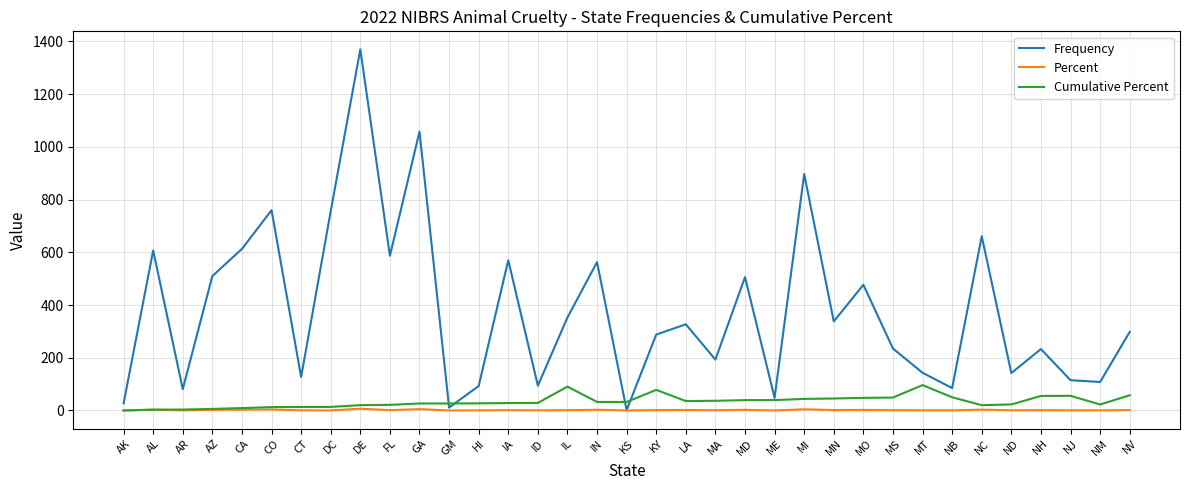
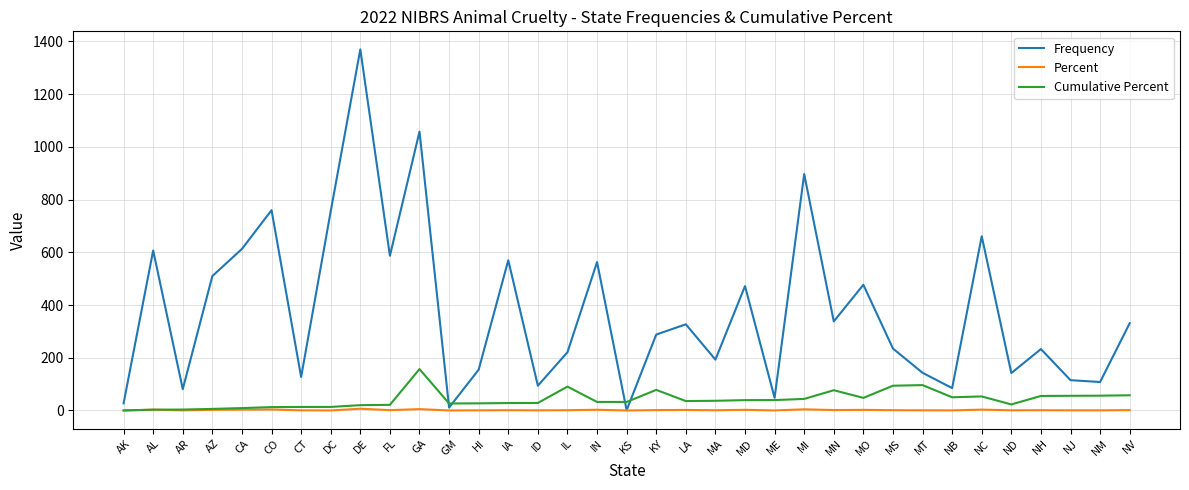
  {
    "Frequency": {
      "AK": 30,
      "AL": 610,
      "AR": 80,
      "AZ": 510,
      "CA": 610,
      "CO": 760,
      "CT": 130,
      "DC": 760,
      "DE": 1370,
      "FL": 590,
      "GA": 1060,
      "GM": 10,
-     "HI": 90,
+     "HI": 160,
      "IA": 570,
      "ID": 90,
-     "IL": 350,
+     "IL": 220,
      "IN": 560,
      "KY": 290,
      "LA": 330,
      "MA": 190,
-     "MD": 510,
+     "MD": 470,
      "MI": 900,
      "MN": 340,
      "MO": 480,
      "MS": 240,
      "MT": 140,
      "NB": 90,
      "NC": 660,
      "ND": 140,
      "NH": 230,
      "NJ": 120,
      "NM": 110,
-     "NV": 300
+     "NV": 330
    },
    "Percent": {
      "CT": 0,
      "DC": 0,
      "DE": 10,
      "FL": 0,
      "GA": 10,
      "GM": 0,
      "HI": 0,
      "IA": 0,
      "ID": 0,
      "IL": 0,
      "IN": 0,
      "KY": 0,
      "LA": 0,
      "MA": 0,
      "MD": 0,
      "ME": 0,
      "MI": 0,
      "MN": 0,
      "MO": 0,
      "MS": 0,
      "MT": 0,
      "NB": 0,
      "NC": 0,
      "ND": 0,
      "NH": 0,
      "NJ": 0,
      "NM": 0,
      "NV": 0
    },
    "Cumulative Percent": {
      "CT": 10,
      "DC": 10,
      "DE": 20,
      "FL": 20,
-     "GA": 30,
+     "GA": 160,
      "GM": 30,
      "HI": 30,
      "IA": 30,
      "ID": 30,
      "IL": 90,
      "IN": 30,
      "KS": 30,
      "KY": 80,
      "LA": 40,
      "MA": 40,
      "MD": 40,
      "MI": 40,
-     "MN": 50,
+     "MN": 80,
      "MO": 50,
-     "MS": 50,
+     "MS": 90,
      "MT": 100,
      "NB": 50,
-     "NC": 20,
+     "NC": 50,
      "ND": 20,
      "NH": 60,
      "NJ": 60,
-     "NM": 20,
+     "NM": 60,
      "NV": 60
    }
  }
